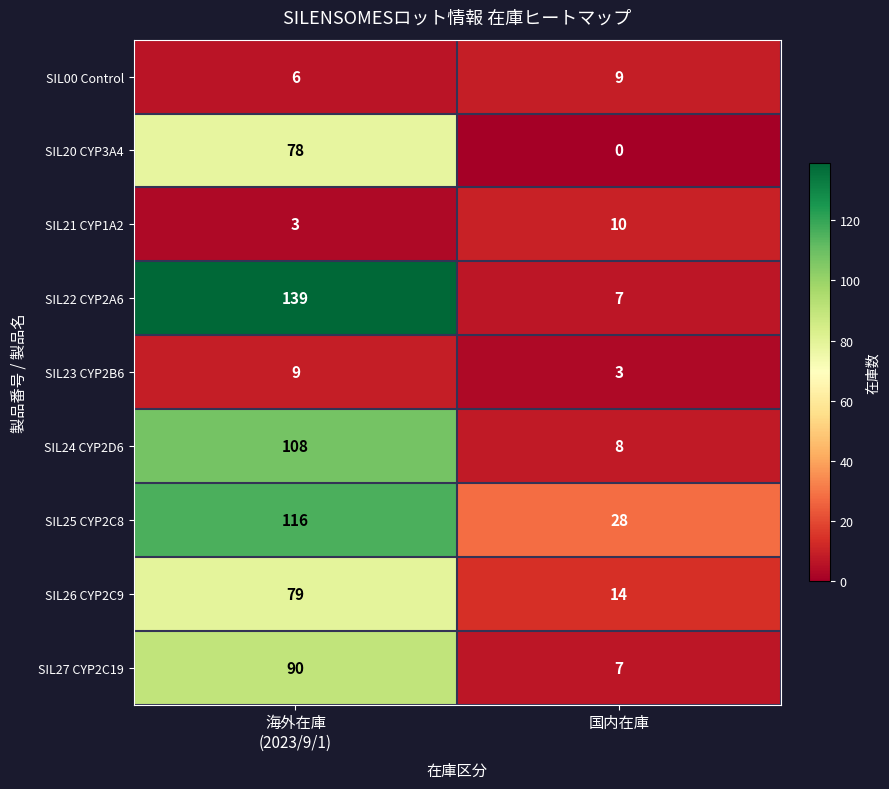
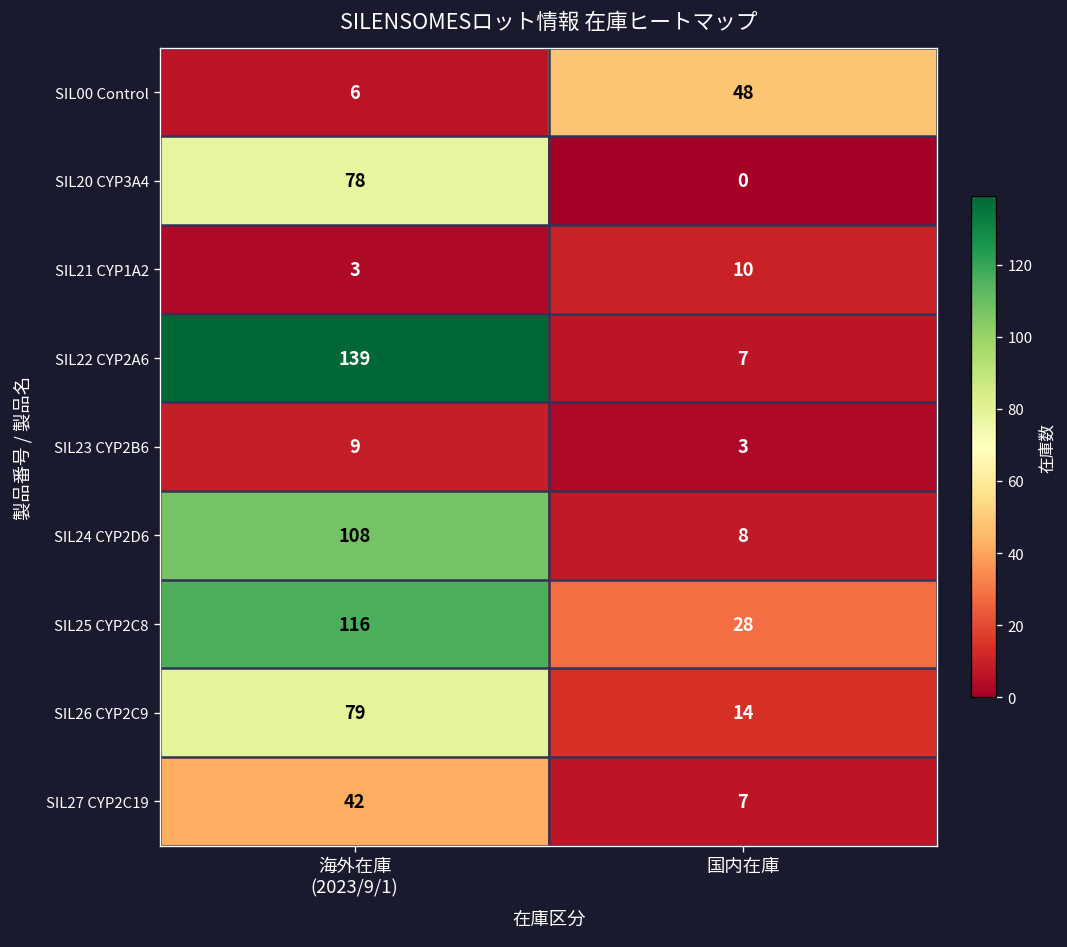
  {
    "SIL00 Control": {
      "海外在庫 (2023/9/1)": 6,
-     "国内在庫": 9
+     "国内在庫": 48
    },
    "SIL20 CYP3A4": {
      "海外在庫 (2023/9/1)": 78,
      "国内在庫": 0
    },
    "SIL21 CYP1A2": {
      "海外在庫 (2023/9/1)": 3,
      "国内在庫": 10
    },
    "SIL22 CYP2A6": {
      "海外在庫 (2023/9/1)": 139,
      "国内在庫": 7
    },
    "SIL23 CYP2B6": {
      "海外在庫 (2023/9/1)": 9,
      "国内在庫": 3
    },
    "SIL24 CYP2D6": {
      "海外在庫 (2023/9/1)": 108,
      "国内在庫": 8
    },
    "SIL25 CYP2C8": {
      "海外在庫 (2023/9/1)": 116,
      "国内在庫": 28
    },
    "SIL26 CYP2C9": {
      "海外在庫 (2023/9/1)": 79,
      "国内在庫": 14
    },
    "SIL27 CYP2C19": {
-     "海外在庫 (2023/9/1)": 90,
+     "海外在庫 (2023/9/1)": 42,
      "国内在庫": 7
    }
  }
